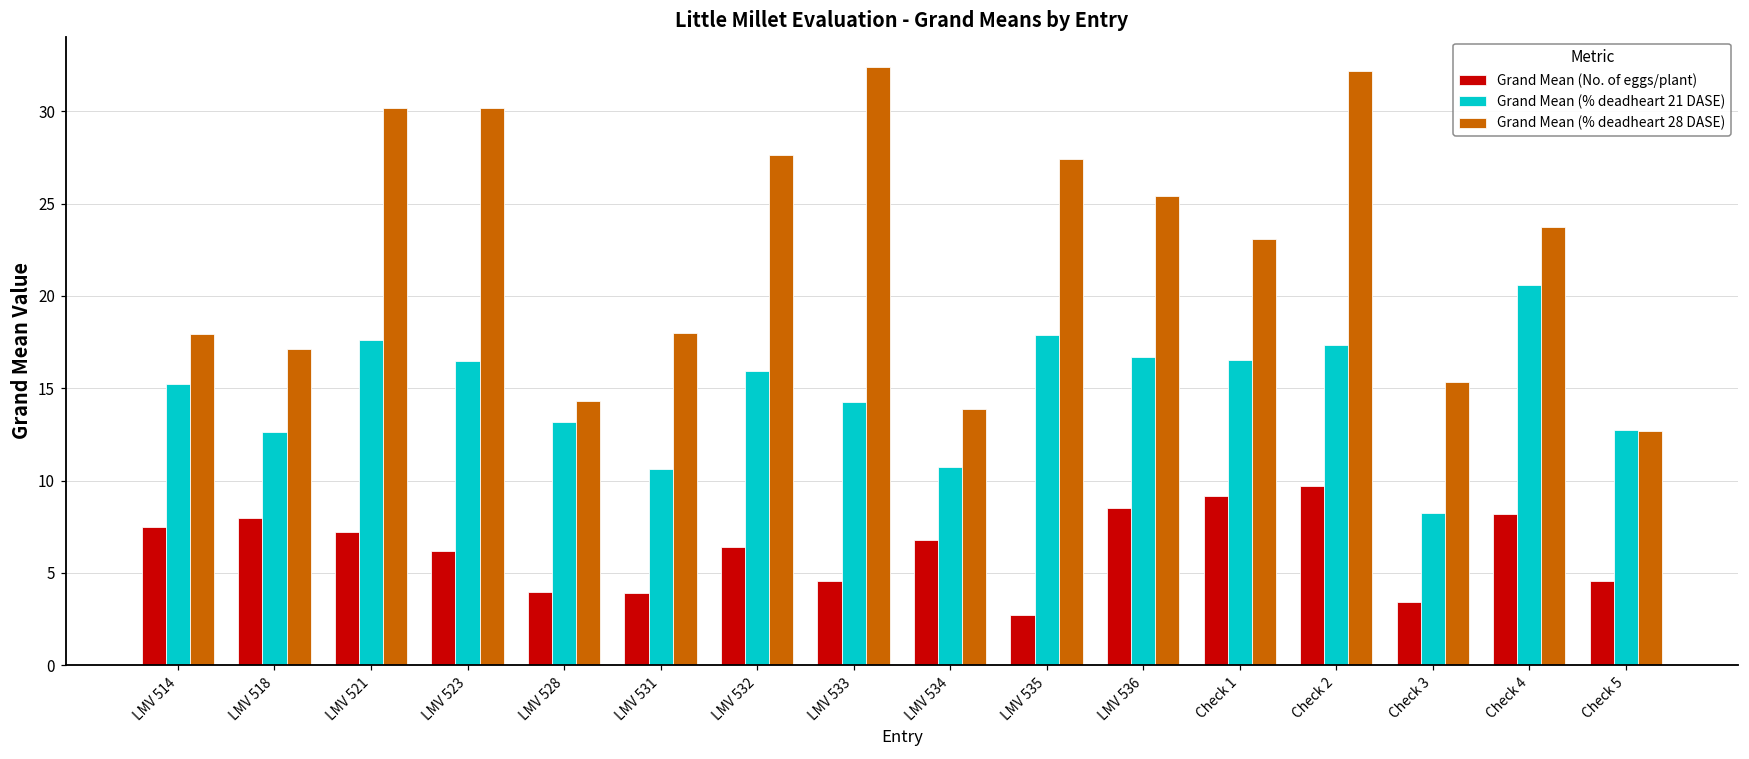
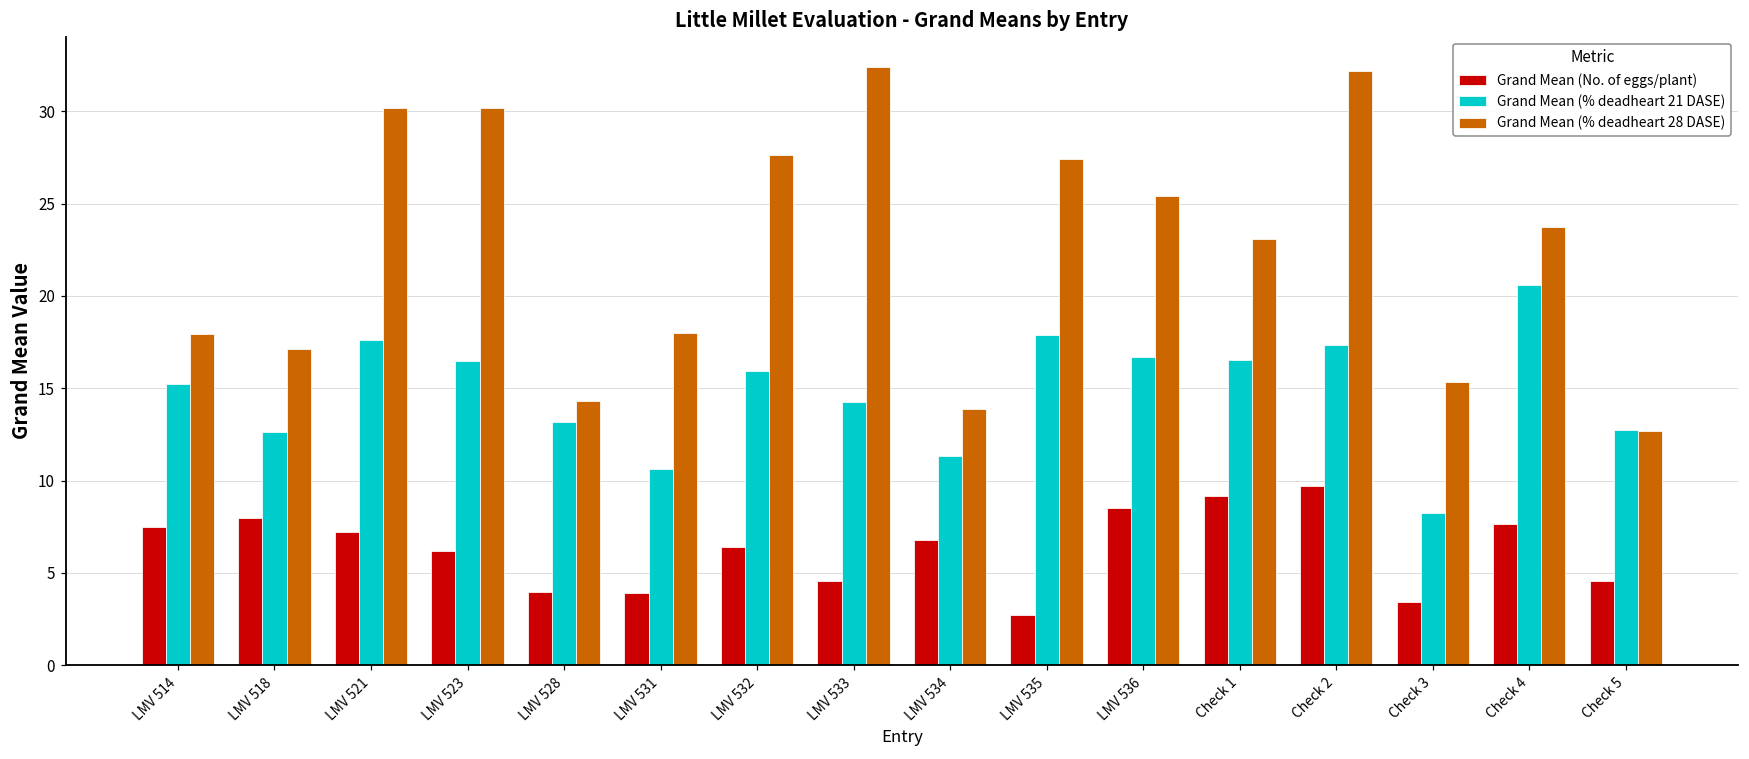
  {
    "Grand Mean (No. of eggs/plant)": {
      "LMV 514": 7.5,
      "LMV 518": 7.9,
      "LMV 521": 7.2,
      "LMV 523": 6.2,
      "LMV 528": 3.9,
      "LMV 531": 3.9,
      "LMV 532": 6.4,
      "LMV 533": 4.5,
      "LMV 534": 6.8,
      "LMV 535": 2.7,
      "LMV 536": 8.5,
      "Check 1": 9.2,
      "Check 2": 9.7,
      "Check 3": 3.4,
-     "Check 4": 8.2,
+     "Check 4": 7.7,
      "Check 5": 4.6
    },
    "Grand Mean (% deadheart 21 DASE)": {
      "LMV 514": 15.2,
      "LMV 518": 12.7,
      "LMV 521": 17.6,
      "LMV 523": 16.5,
      "LMV 528": 13.2,
      "LMV 531": 10.6,
      "LMV 532": 16.0,
      "LMV 533": 14.3,
-     "LMV 534": 10.7,
+     "LMV 534": 11.3,
      "LMV 535": 17.9,
      "LMV 536": 16.7,
      "Check 1": 16.5,
      "Check 2": 17.3,
      "Check 3": 8.3,
      "Check 4": 20.6,
      "Check 5": 12.7
    },
    "Grand Mean (% deadheart 28 DASE)": {
      "LMV 514": 17.9,
      "LMV 518": 17.1,
      "LMV 521": 30.2,
      "LMV 523": 30.2,
      "LMV 528": 14.3,
      "LMV 531": 18.0,
      "LMV 532": 27.6,
      "LMV 533": 32.4,
      "LMV 534": 13.9,
      "LMV 535": 27.4,
      "LMV 536": 25.4,
      "Check 1": 23.1,
      "Check 2": 32.2,
      "Check 3": 15.3,
      "Check 4": 23.8,
      "Check 5": 12.7
    }
  }
